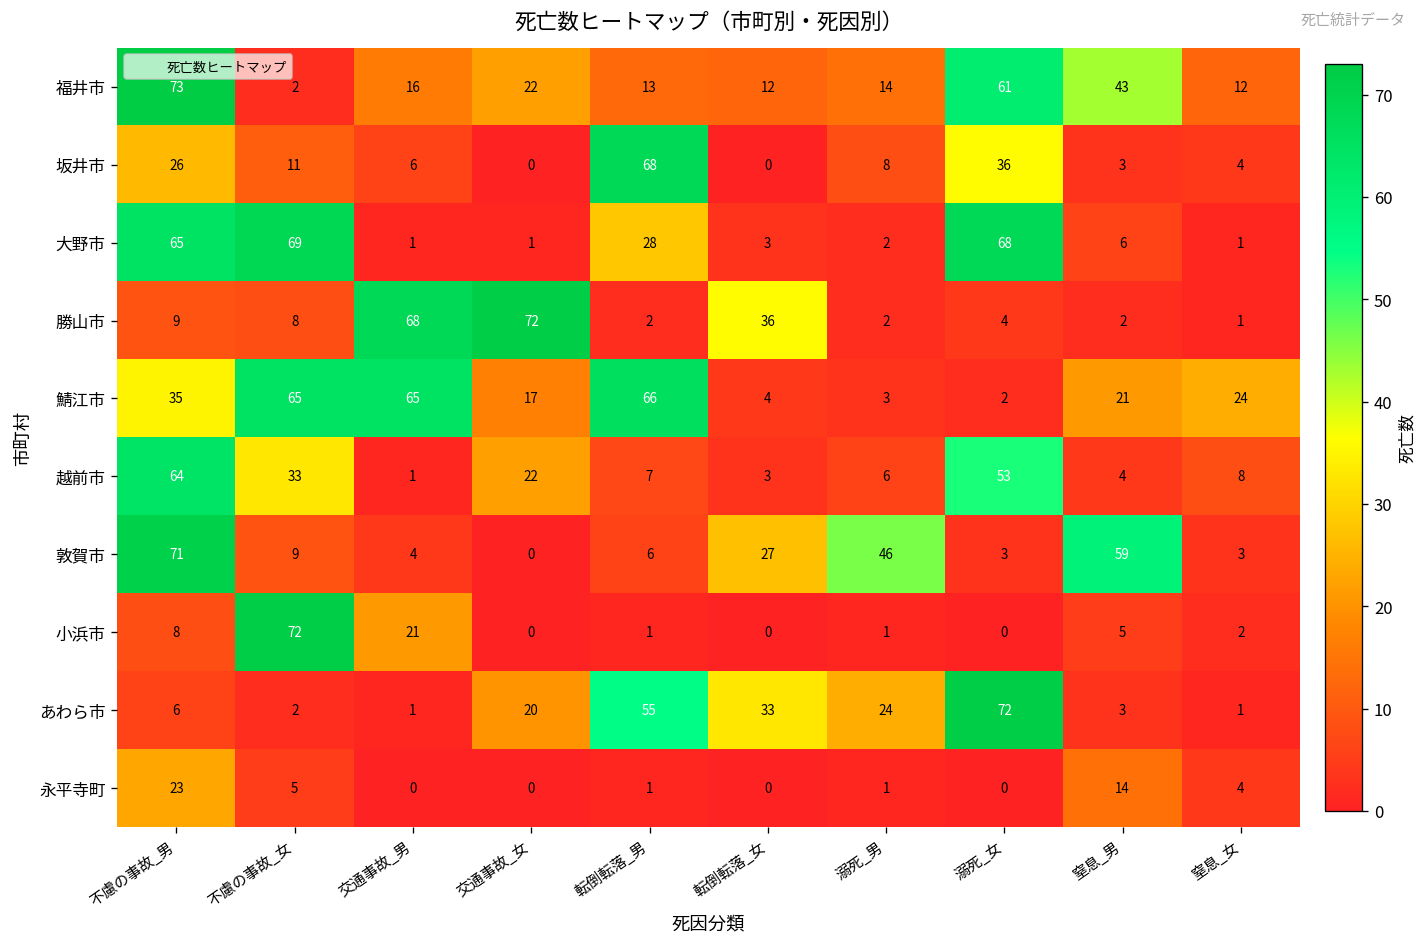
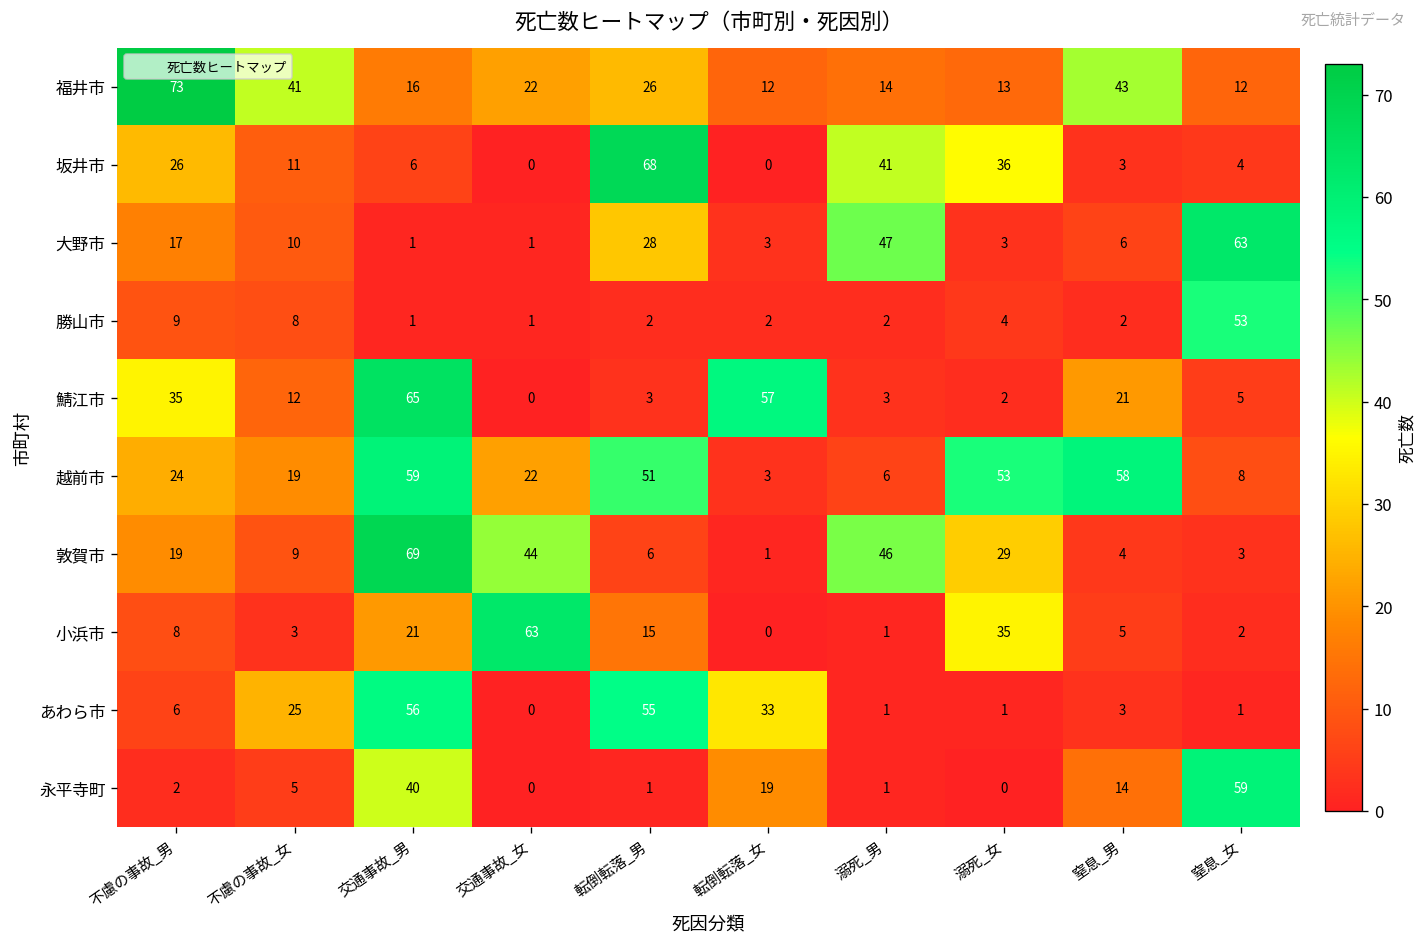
  {
    "福井市": {
      "不慮の事故_男": 73,
-     "不慮の事故_女": 2,
+     "不慮の事故_女": 41,
      "交通事故_男": 16,
      "交通事故_女": 22,
-     "転倒転落_男": 13,
+     "転倒転落_男": 26,
      "転倒転落_女": 12,
      "溺死_男": 14,
-     "溺死_女": 61,
+     "溺死_女": 13,
      "窒息_男": 43,
      "窒息_女": 12
    },
    "坂井市": {
      "不慮の事故_男": 26,
      "不慮の事故_女": 11,
      "交通事故_男": 6,
      "交通事故_女": 0,
      "転倒転落_男": 68,
      "転倒転落_女": 0,
-     "溺死_男": 8,
+     "溺死_男": 41,
      "溺死_女": 36,
      "窒息_男": 3,
      "窒息_女": 4
    },
    "大野市": {
-     "不慮の事故_男": 65,
-     "不慮の事故_女": 69,
+     "不慮の事故_男": 17,
+     "不慮の事故_女": 10,
      "交通事故_男": 1,
      "交通事故_女": 1,
      "転倒転落_男": 28,
      "転倒転落_女": 3,
-     "溺死_男": 2,
-     "溺死_女": 68,
+     "溺死_男": 47,
+     "溺死_女": 3,
      "窒息_男": 6,
-     "窒息_女": 1
+     "窒息_女": 63
    },
    "勝山市": {
      "不慮の事故_男": 9,
      "不慮の事故_女": 8,
-     "交通事故_男": 68,
-     "交通事故_女": 72,
+     "交通事故_男": 1,
+     "交通事故_女": 1,
      "転倒転落_男": 2,
-     "転倒転落_女": 36,
+     "転倒転落_女": 2,
      "溺死_男": 2,
      "溺死_女": 4,
      "窒息_男": 2,
-     "窒息_女": 1
+     "窒息_女": 53
    },
    "鯖江市": {
      "不慮の事故_男": 35,
-     "不慮の事故_女": 65,
+     "不慮の事故_女": 12,
      "交通事故_男": 65,
-     "交通事故_女": 17,
-     "転倒転落_男": 66,
-     "転倒転落_女": 4,
+     "交通事故_女": 0,
+     "転倒転落_男": 3,
+     "転倒転落_女": 57,
      "溺死_男": 3,
      "溺死_女": 2,
      "窒息_男": 21,
-     "窒息_女": 24
+     "窒息_女": 5
    },
    "越前市": {
-     "不慮の事故_男": 64,
-     "不慮の事故_女": 33,
-     "交通事故_男": 1,
+     "不慮の事故_男": 24,
+     "不慮の事故_女": 19,
+     "交通事故_男": 59,
      "交通事故_女": 22,
-     "転倒転落_男": 7,
+     "転倒転落_男": 51,
      "転倒転落_女": 3,
      "溺死_男": 6,
      "溺死_女": 53,
-     "窒息_男": 4,
+     "窒息_男": 58,
      "窒息_女": 8
    },
    "敦賀市": {
-     "不慮の事故_男": 71,
+     "不慮の事故_男": 19,
      "不慮の事故_女": 9,
-     "交通事故_男": 4,
-     "交通事故_女": 0,
+     "交通事故_男": 69,
+     "交通事故_女": 44,
      "転倒転落_男": 6,
-     "転倒転落_女": 27,
+     "転倒転落_女": 1,
      "溺死_男": 46,
-     "溺死_女": 3,
-     "窒息_男": 59,
+     "溺死_女": 29,
+     "窒息_男": 4,
      "窒息_女": 3
    },
    "小浜市": {
      "不慮の事故_男": 8,
-     "不慮の事故_女": 72,
+     "不慮の事故_女": 3,
      "交通事故_男": 21,
-     "交通事故_女": 0,
-     "転倒転落_男": 1,
+     "交通事故_女": 63,
+     "転倒転落_男": 15,
      "転倒転落_女": 0,
      "溺死_男": 1,
-     "溺死_女": 0,
+     "溺死_女": 35,
      "窒息_男": 5,
      "窒息_女": 2
    },
    "あわら市": {
      "不慮の事故_男": 6,
-     "不慮の事故_女": 2,
-     "交通事故_男": 1,
-     "交通事故_女": 20,
+     "不慮の事故_女": 25,
+     "交通事故_男": 56,
+     "交通事故_女": 0,
      "転倒転落_男": 55,
      "転倒転落_女": 33,
-     "溺死_男": 24,
-     "溺死_女": 72,
+     "溺死_男": 1,
+     "溺死_女": 1,
      "窒息_男": 3,
      "窒息_女": 1
    },
    "永平寺町": {
-     "不慮の事故_男": 23,
+     "不慮の事故_男": 2,
      "不慮の事故_女": 5,
-     "交通事故_男": 0,
+     "交通事故_男": 40,
      "交通事故_女": 0,
      "転倒転落_男": 1,
-     "転倒転落_女": 0,
+     "転倒転落_女": 19,
      "溺死_男": 1,
      "溺死_女": 0,
      "窒息_男": 14,
-     "窒息_女": 4
+     "窒息_女": 59
    }
  }
